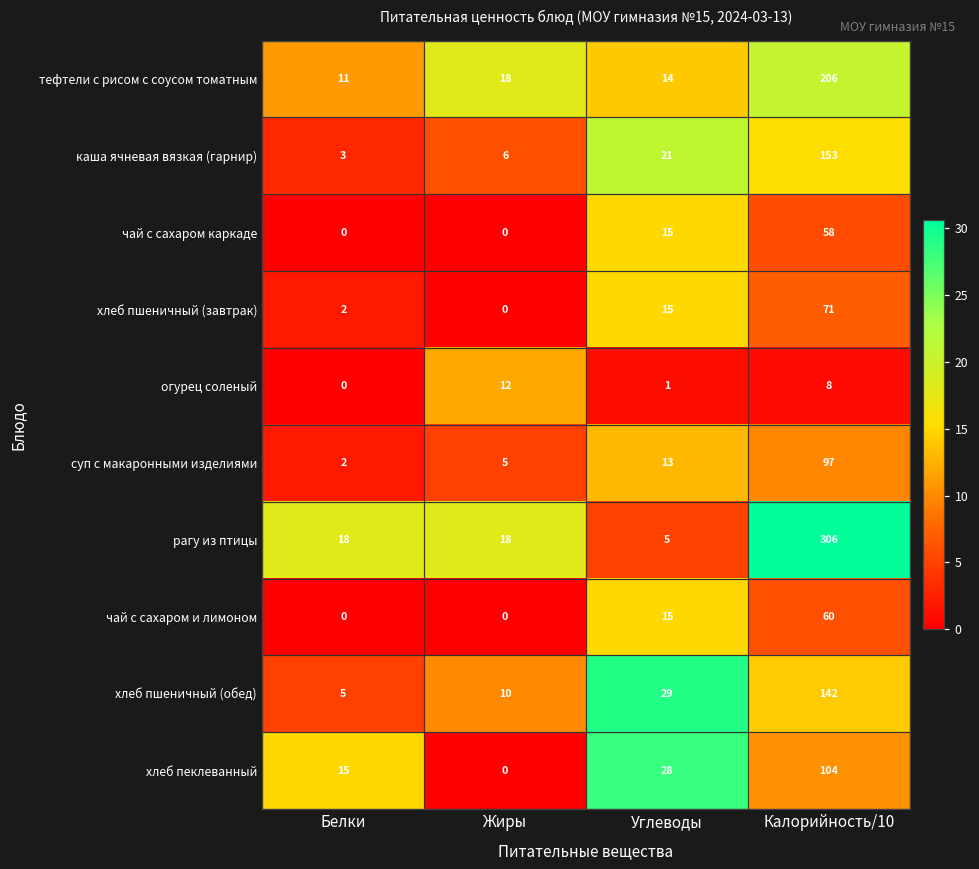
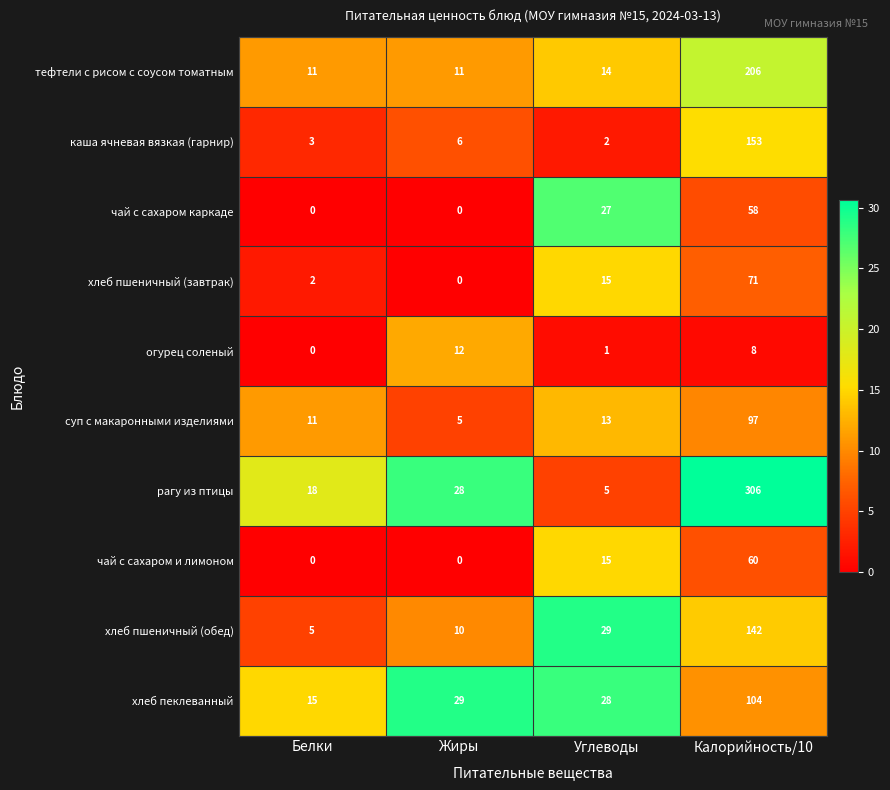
  {
    "тефтели с рисом с соусом томатным": {
      "Белки": 11,
-     "Жиры": 18,
+     "Жиры": 11,
      "Углеводы": 14,
      "Калорийность/10": 206
    },
    "каша ячневая вязкая (гарнир)": {
      "Белки": 3,
      "Жиры": 6,
-     "Углеводы": 21,
+     "Углеводы": 2,
      "Калорийность/10": 153
    },
    "чай с сахаром каркаде": {
      "Белки": 0,
      "Жиры": 0,
-     "Углеводы": 15,
+     "Углеводы": 27,
      "Калорийность/10": 58
    },
    "хлеб пшеничный (завтрак)": {
      "Белки": 2,
      "Жиры": 0,
      "Углеводы": 15,
      "Калорийность/10": 71
    },
    "огурец соленый": {
      "Белки": 0,
      "Жиры": 12,
      "Углеводы": 1,
      "Калорийность/10": 8
    },
    "суп с макаронными изделиями": {
-     "Белки": 2,
+     "Белки": 11,
      "Жиры": 5,
      "Углеводы": 13,
      "Калорийность/10": 97
    },
    "рагу из птицы": {
      "Белки": 18,
-     "Жиры": 18,
+     "Жиры": 28,
      "Углеводы": 5,
      "Калорийность/10": 306
    },
    "чай с сахаром и лимоном": {
      "Белки": 0,
      "Жиры": 0,
      "Углеводы": 15,
      "Калорийность/10": 60
    },
    "хлеб пшеничный (обед)": {
      "Белки": 5,
      "Жиры": 10,
      "Углеводы": 29,
      "Калорийность/10": 142
    },
    "хлеб пеклеванный": {
      "Белки": 15,
-     "Жиры": 0,
+     "Жиры": 29,
      "Углеводы": 28,
      "Калорийность/10": 104
    }
  }
